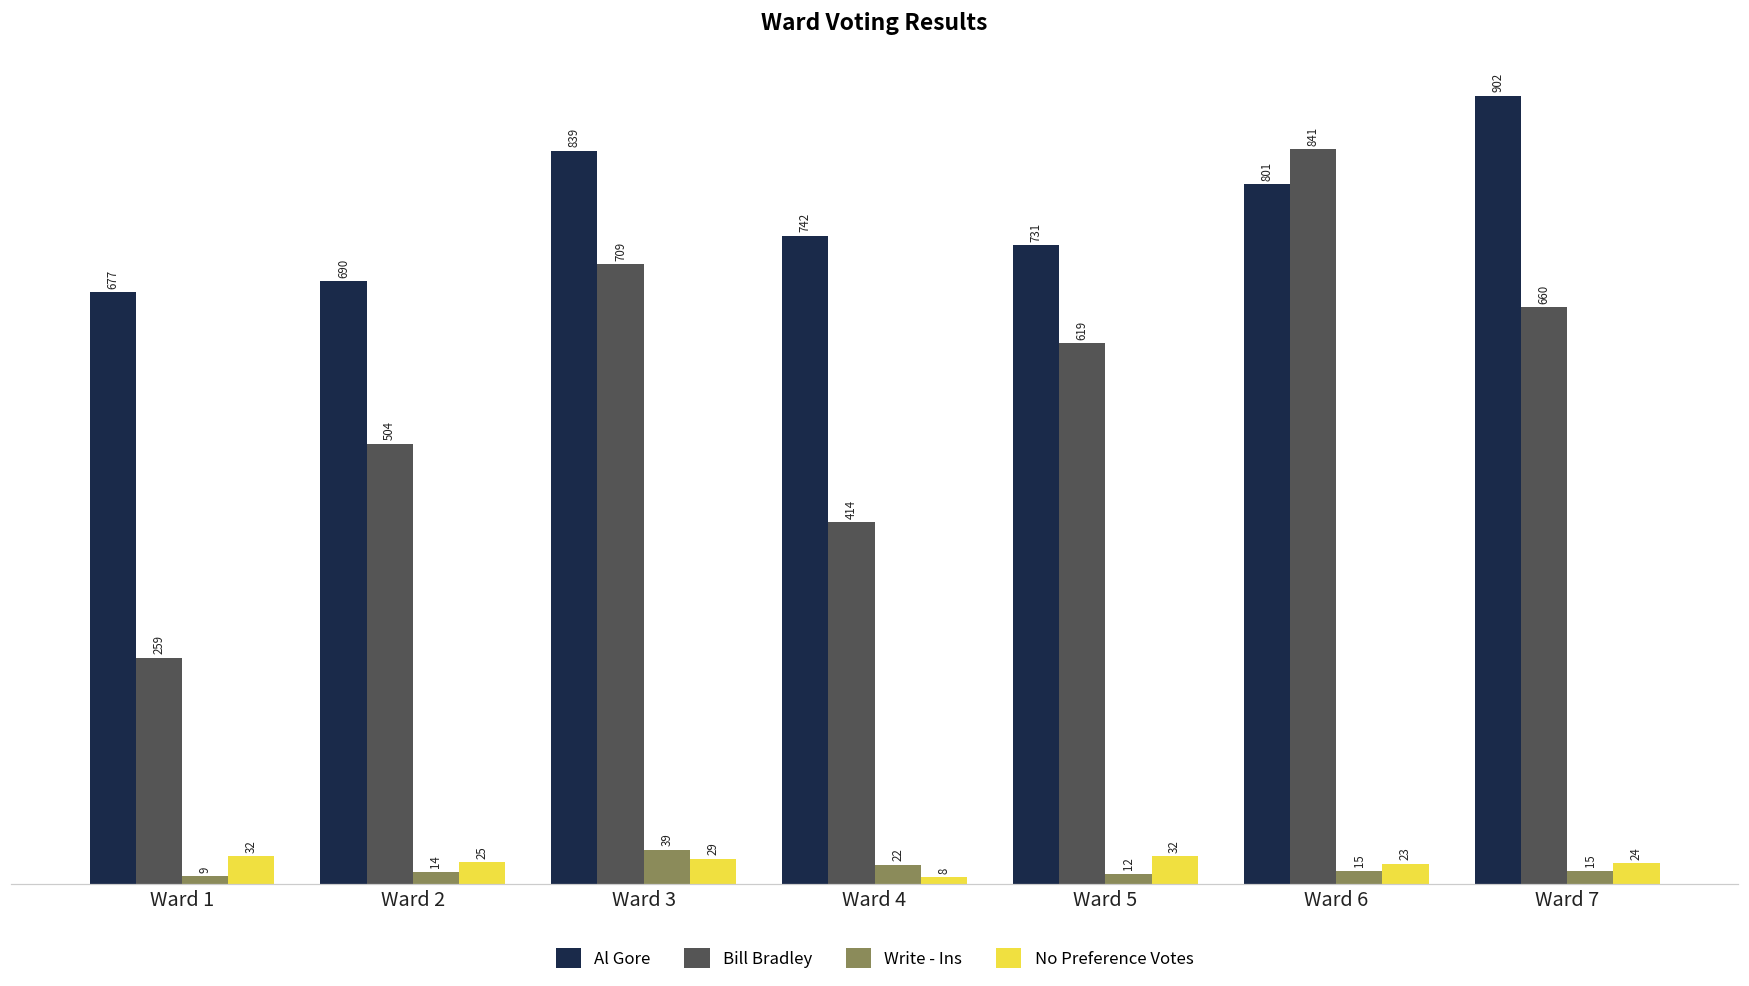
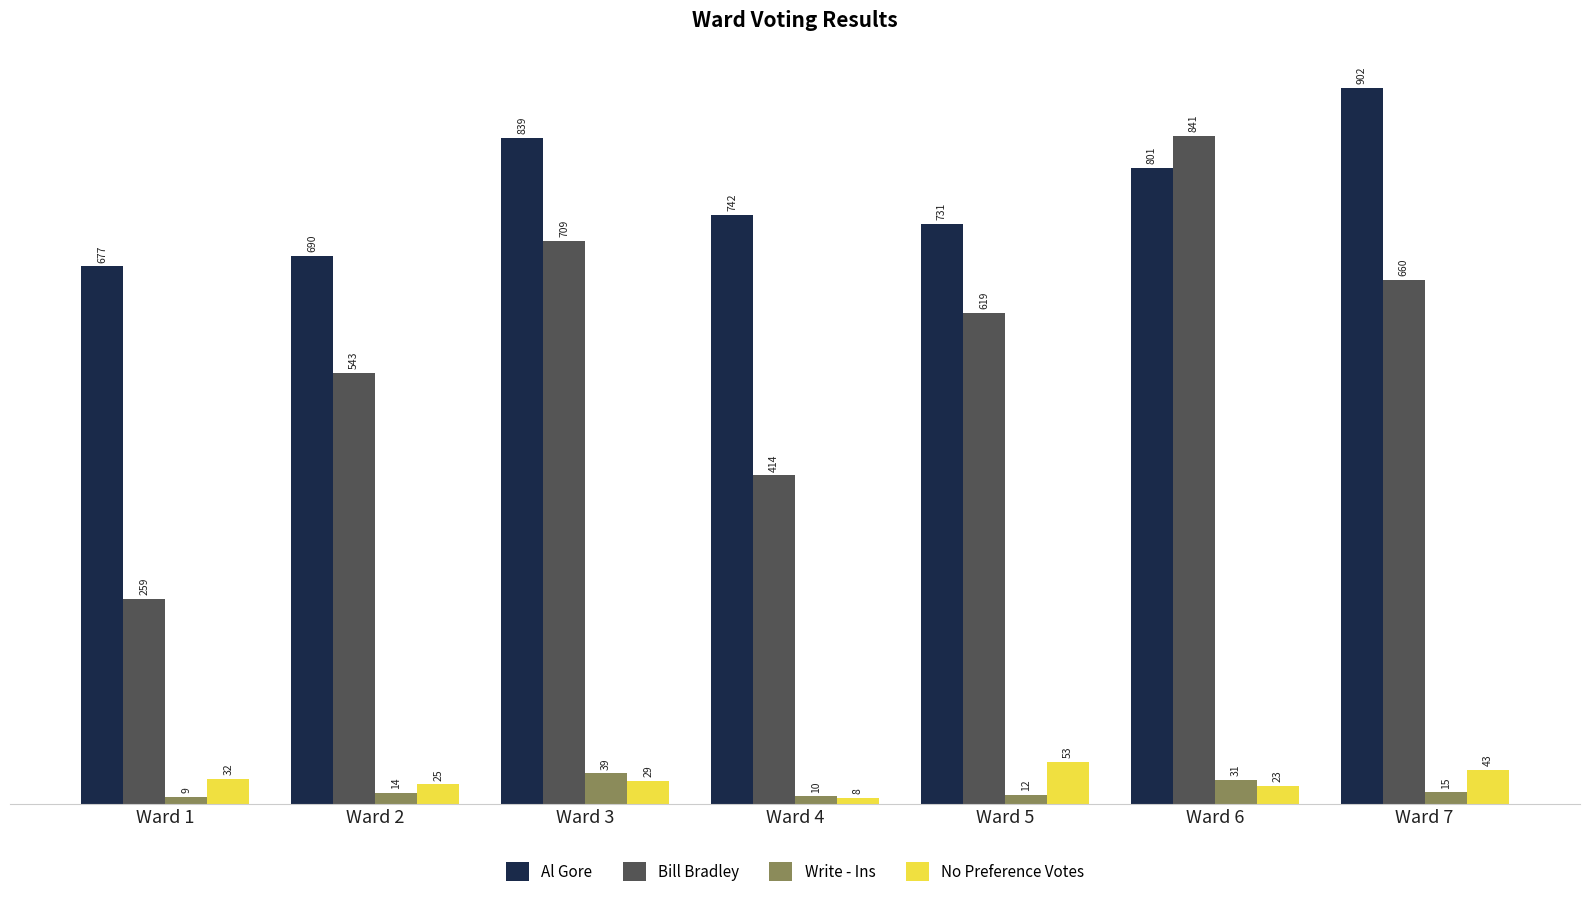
  {
    "Al Gore": {
      "Ward 1": 677,
      "Ward 2": 690,
      "Ward 3": 839,
      "Ward 4": 742,
      "Ward 5": 731,
      "Ward 6": 801,
      "Ward 7": 902
    },
    "Bill Bradley": {
      "Ward 1": 259,
-     "Ward 2": 504,
+     "Ward 2": 543,
      "Ward 3": 709,
      "Ward 4": 414,
      "Ward 5": 619,
      "Ward 6": 841,
      "Ward 7": 660
    },
    "Write - Ins": {
      "Ward 1": 9,
      "Ward 2": 14,
      "Ward 3": 39,
-     "Ward 4": 22,
+     "Ward 4": 10,
      "Ward 5": 12,
-     "Ward 6": 15,
+     "Ward 6": 31,
      "Ward 7": 15
    },
    "No Preference Votes": {
      "Ward 1": 32,
      "Ward 2": 25,
      "Ward 3": 29,
      "Ward 4": 8,
-     "Ward 5": 32,
+     "Ward 5": 53,
      "Ward 6": 23,
-     "Ward 7": 24
+     "Ward 7": 43
    }
  }
